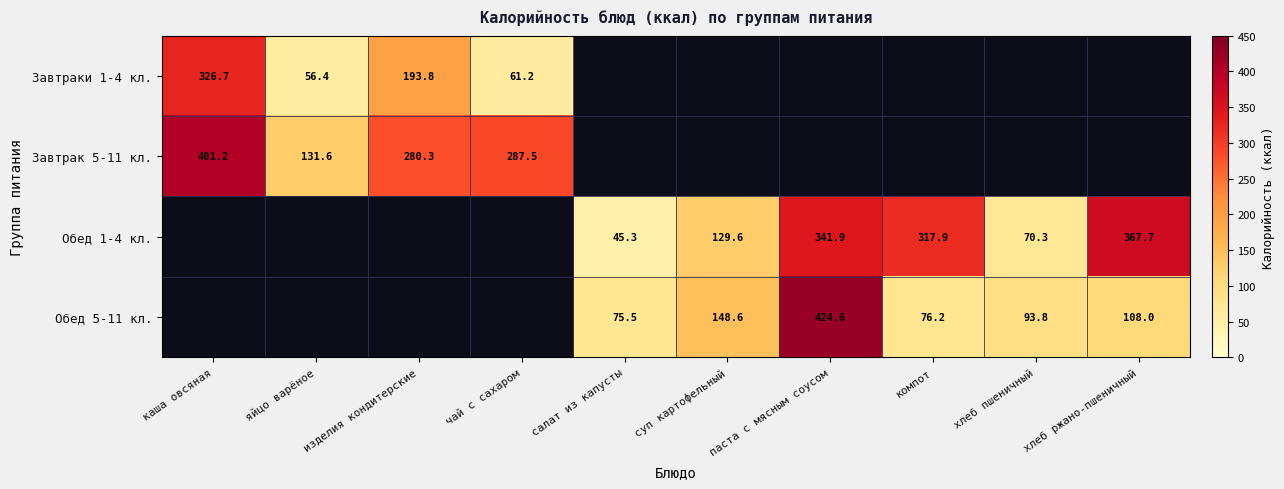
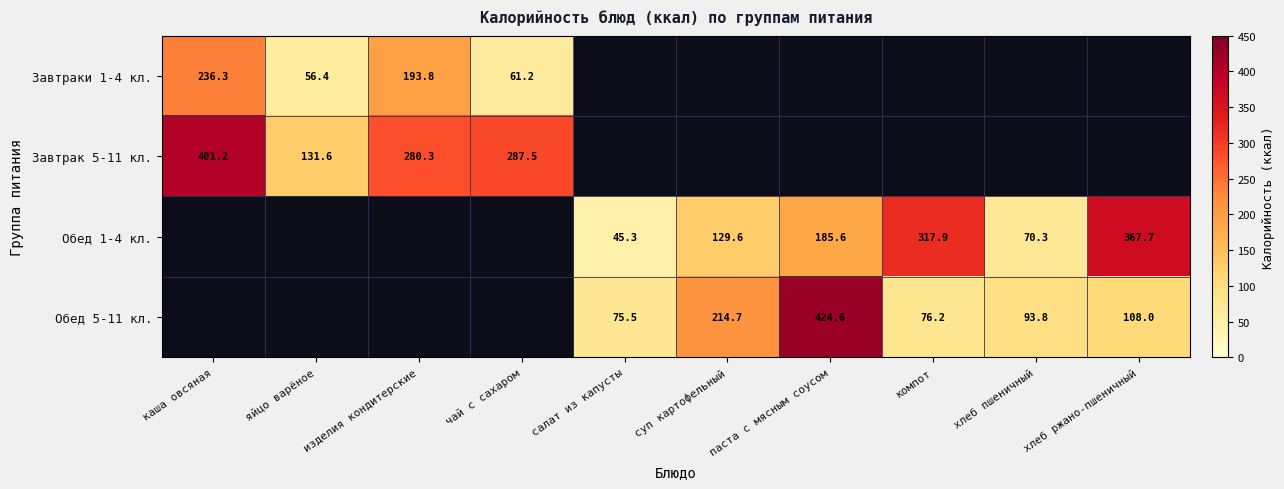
  {
    "Завтраки 1-4 кл.": {
-     "каша овсяная": 326.7,
+     "каша овсяная": 236.3,
      "яйцо варёное": 56.4,
      "изделия кондитерские": 193.8,
      "чай с сахаром": 61.2
    },
    "Завтрак 5-11 кл.": {
      "каша овсяная": 401.2,
      "яйцо варёное": 131.6,
      "изделия кондитерские": 280.3,
      "чай с сахаром": 287.5
    },
    "Обед 1-4 кл.": {
      "салат из капусты": 45.3,
      "суп картофельный": 129.6,
-     "паста с мясным соусом": 341.9,
+     "паста с мясным соусом": 185.6,
      "компот": 317.9,
      "хлеб пшеничный": 70.3,
      "хлеб ржано-пшеничный": 367.7
    },
    "Обед 5-11 кл.": {
      "салат из капусты": 75.5,
-     "суп картофельный": 148.6,
+     "суп картофельный": 214.7,
      "паста с мясным соусом": 424.6,
      "компот": 76.2,
      "хлеб пшеничный": 93.8,
      "хлеб ржано-пшеничный": 108.0
    }
  }
